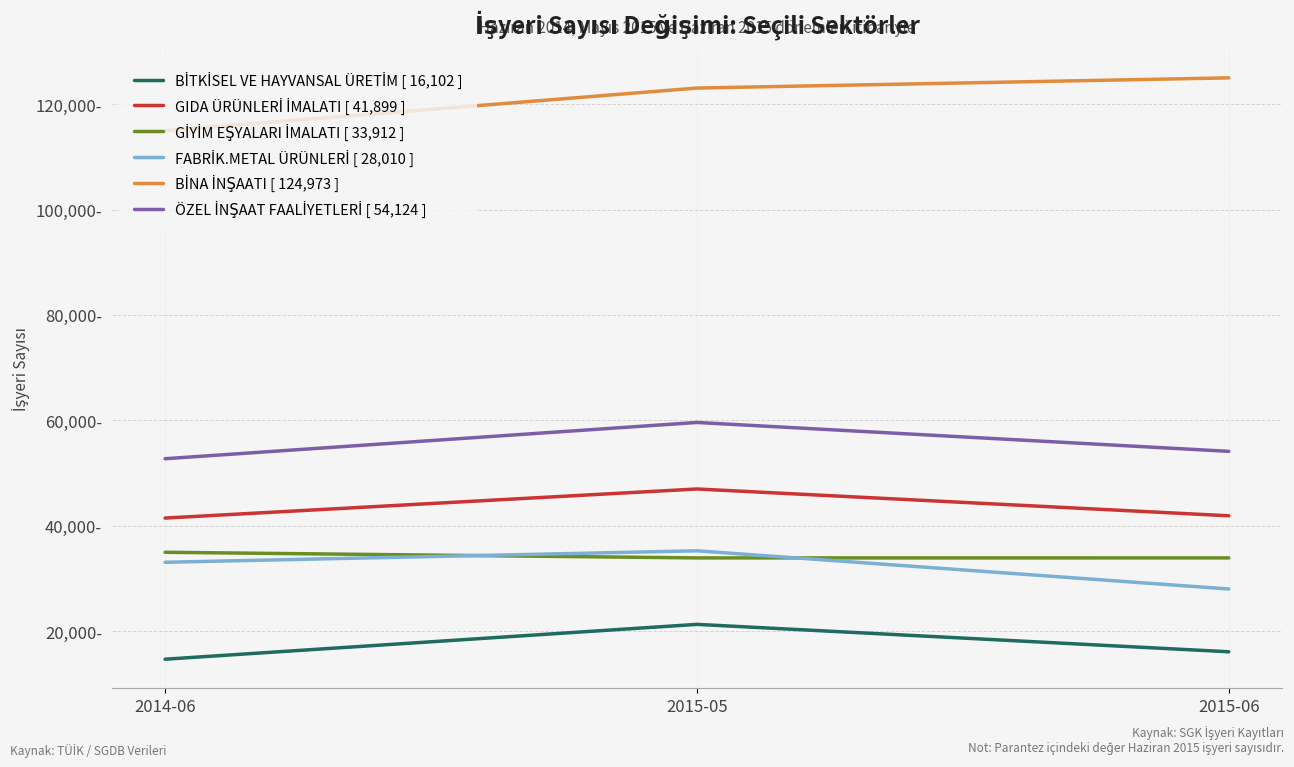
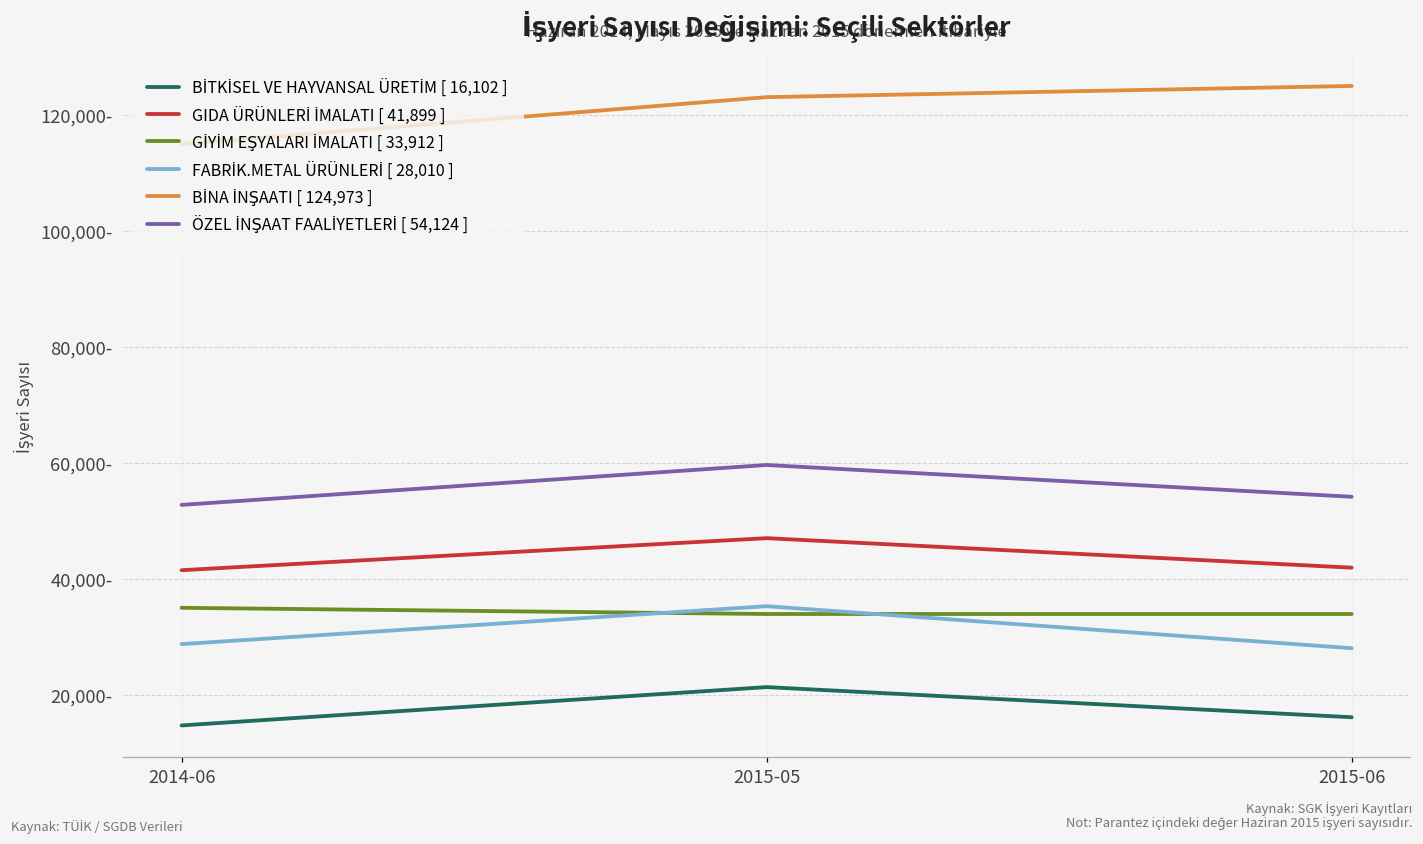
  {
    "BİTKİSEL VE HAYVANSAL ÜRETİM [ 16,102 ]": {
      "2014-06": "15,000-",
      "2015-05": "21,000-",
      "2015-06": "16,000-"
    },
    "GIDA ÜRÜNLERİ İMALATI [ 41,899 ]": {
      "2014-06": "41,000-",
      "2015-05": "47,000-",
      "2015-06": "42,000-"
    },
    "GİYİM EŞYALARI İMALATI [ 33,912 ]": {
      "2014-06": "35,000-",
      "2015-05": "34,000-",
      "2015-06": "34,000-"
    },
    "FABRİK.METAL ÜRÜNLERİ [ 28,010 ]": {
-     "2014-06": "33,000-",
+     "2014-06": "29,000-",
      "2015-05": "35,000-",
      "2015-06": "28,000-"
    },
    "BİNA İNŞAATI [ 124,973 ]": {
      "2015-05": "123,000-",
      "2015-06": "125,000-"
    },
    "ÖZEL İNŞAAT FAALİYETLERİ [ 54,124 ]": {
      "2014-06": "53,000-",
      "2015-05": "60,000-",
      "2015-06": "54,000-"
    }
  }
